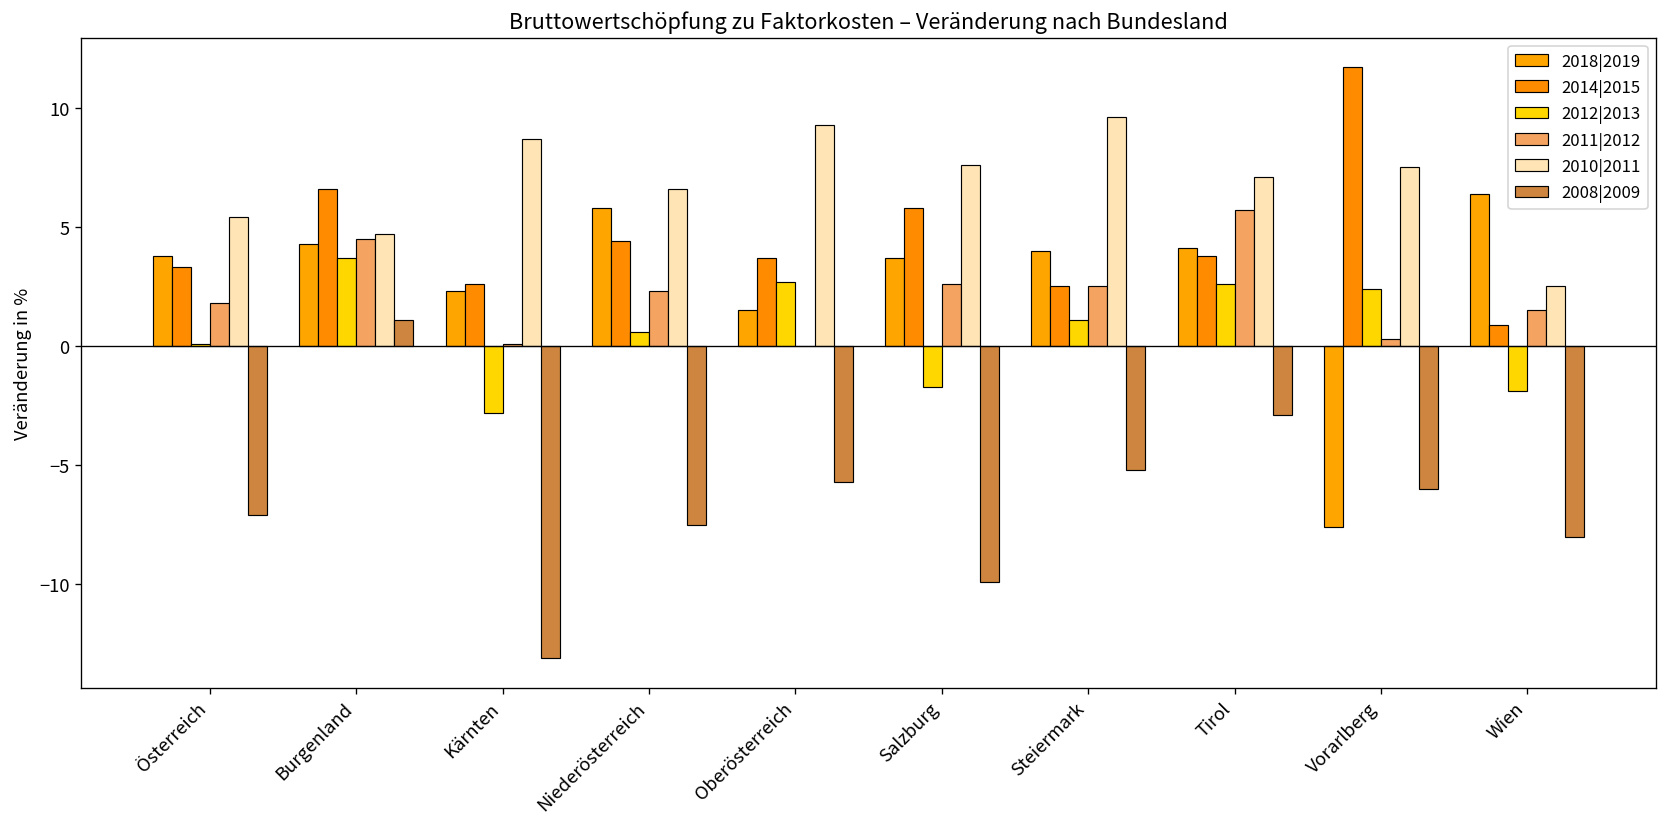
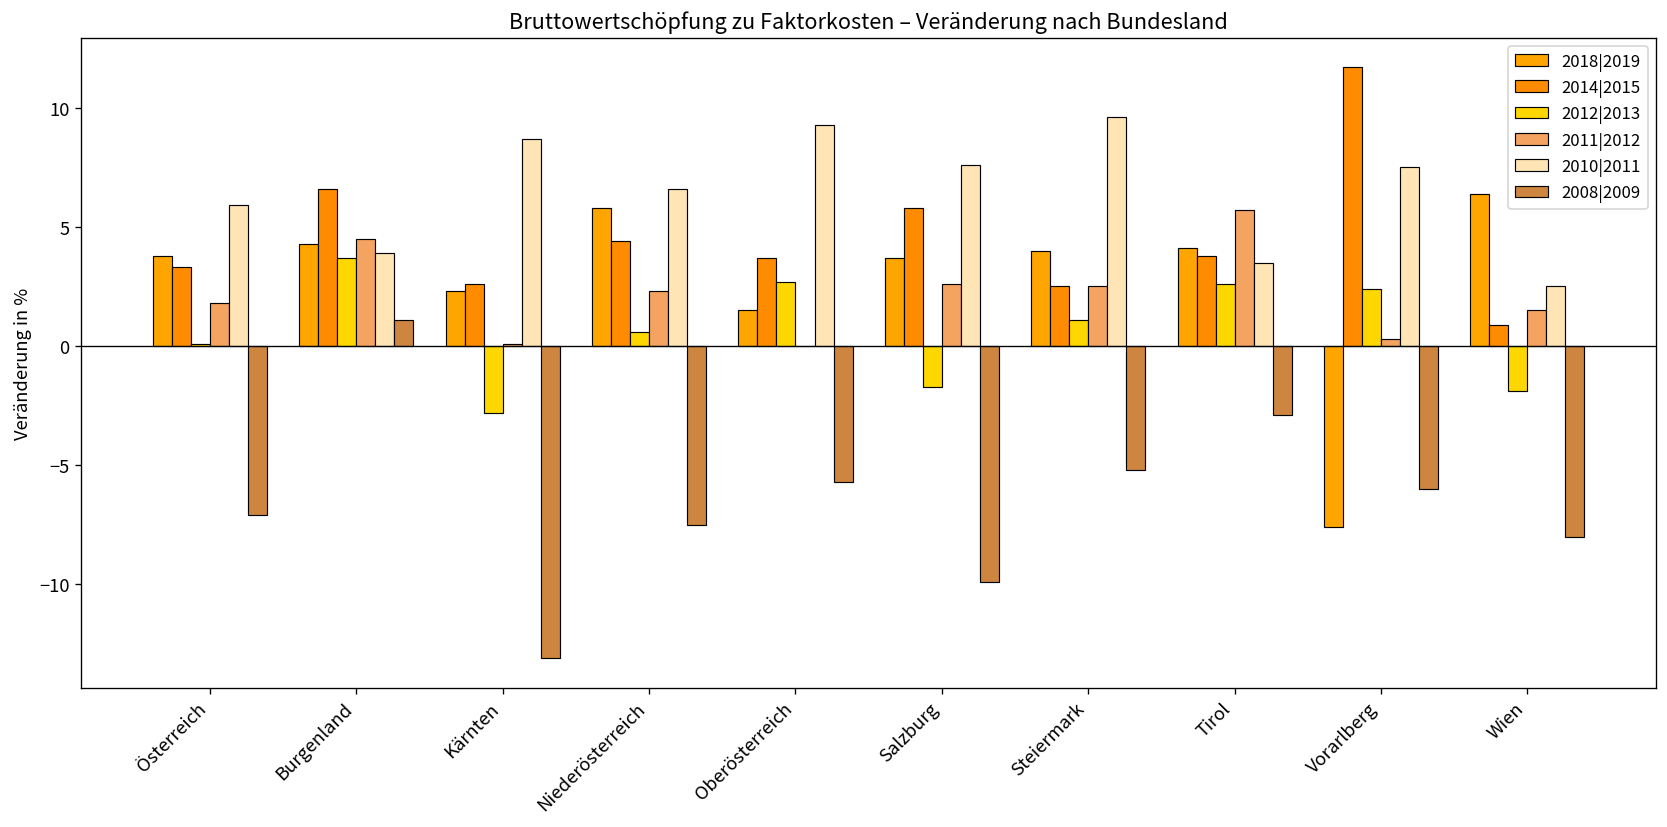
  {
    "2010|2011": {
-     "Österreich": 5.4,
-     "Burgenland": 4.7,
+     "Österreich": 5.9,
+     "Burgenland": 3.9,
      "Kärnten": 8.7,
      "Niederösterreich": 6.6,
      "Oberösterreich": 9.3,
      "Salzburg": 7.6,
      "Steiermark": 9.6,
-     "Tirol": 7.1,
+     "Tirol": 3.5,
      "Vorarlberg": 7.5,
      "Wien": 2.5
    }
  }
